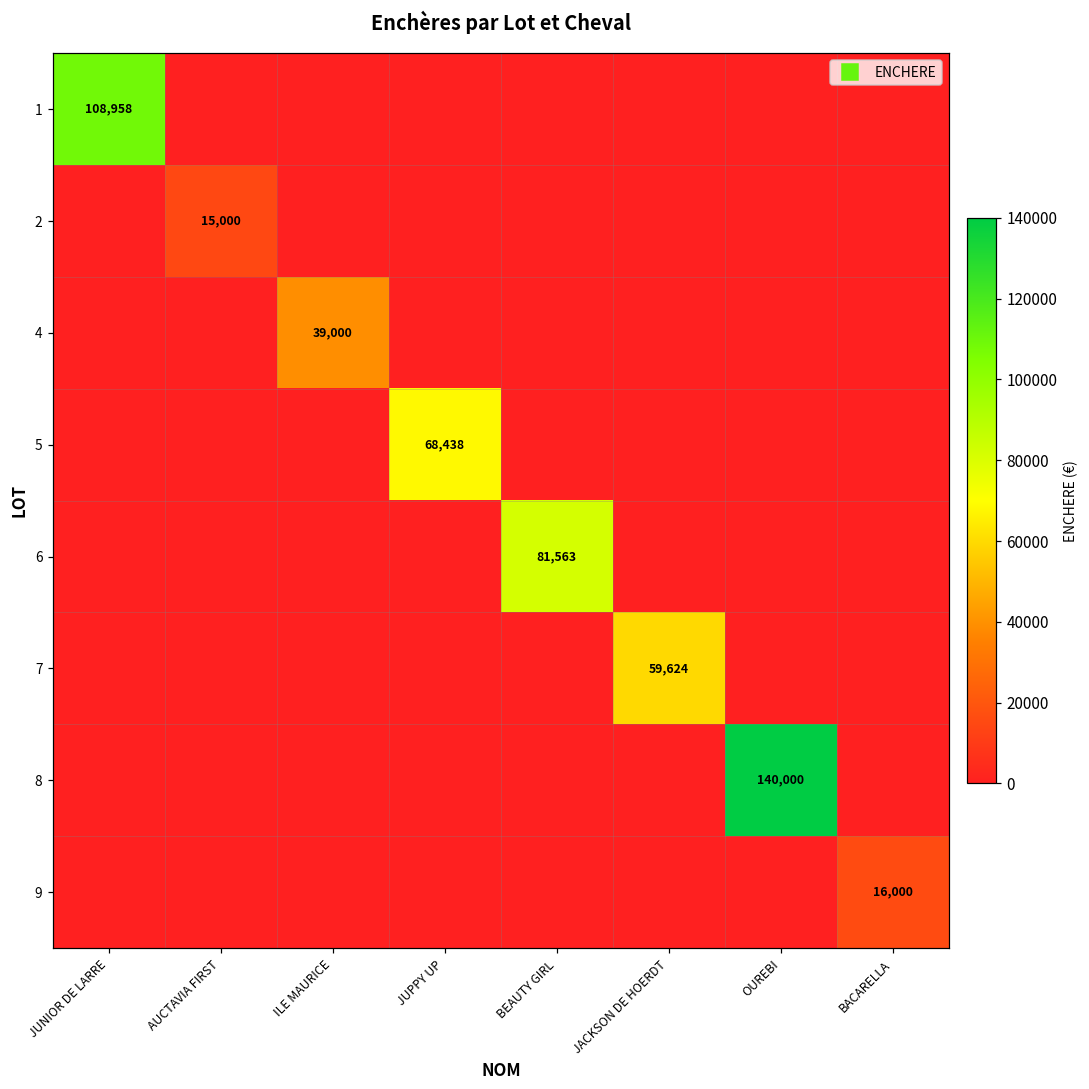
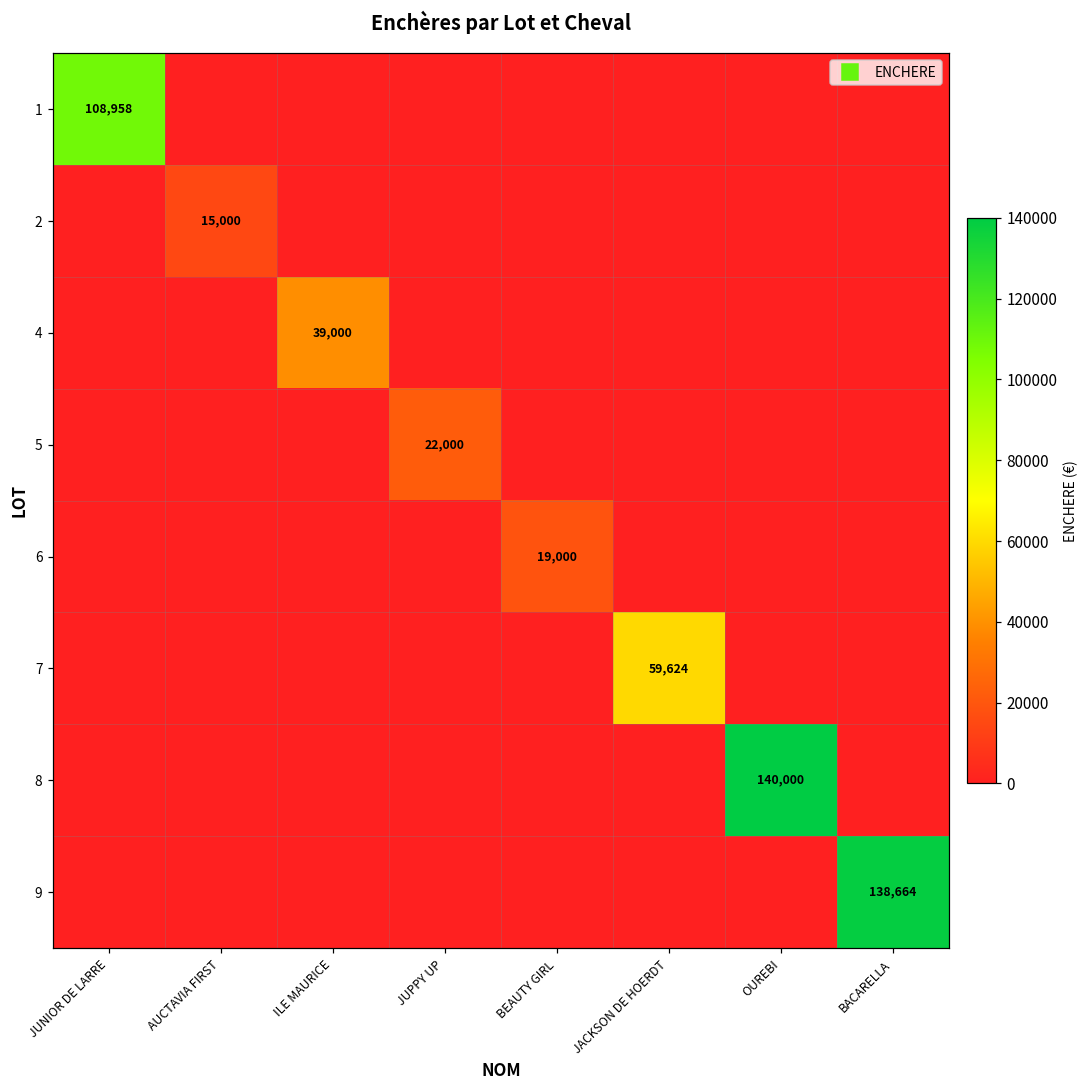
  {
    "1": {
      "JUNIOR DE LARRE": "108,958"
    },
    "2": {
      "AUCTAVIA FIRST": "15,000"
    },
    "4": {
      "ILE MAURICE": "39,000"
    },
    "5": {
-     "JUPPY UP": "68,438"
+     "JUPPY UP": "22,000"
    },
    "6": {
-     "BEAUTY GIRL": "81,563"
+     "BEAUTY GIRL": "19,000"
    },
    "7": {
      "JACKSON DE HOERDT": "59,624"
    },
    "8": {
      "OUREBI": "140,000"
    },
    "9": {
-     "BACARELLA": "16,000"
+     "BACARELLA": "138,664"
    }
  }
